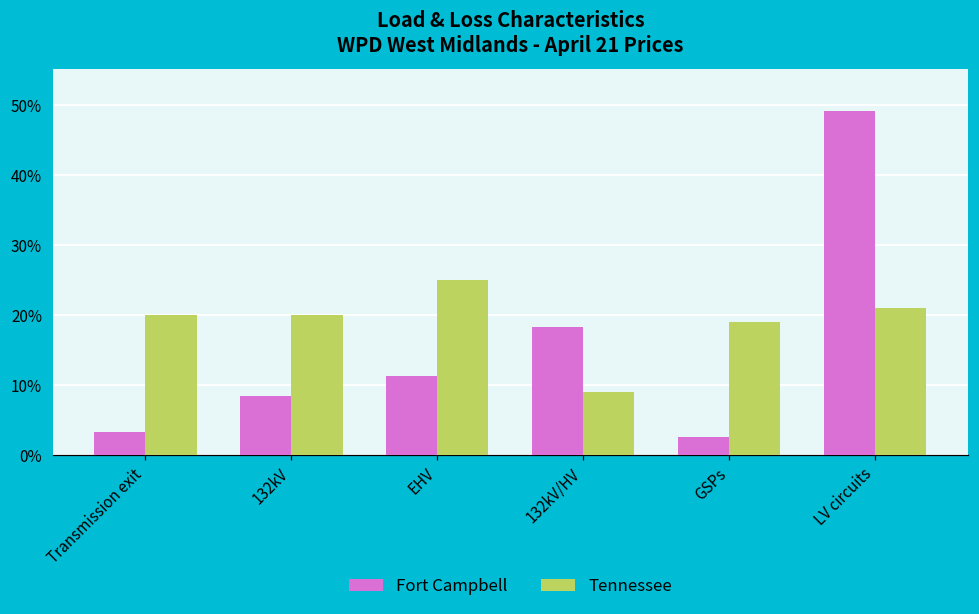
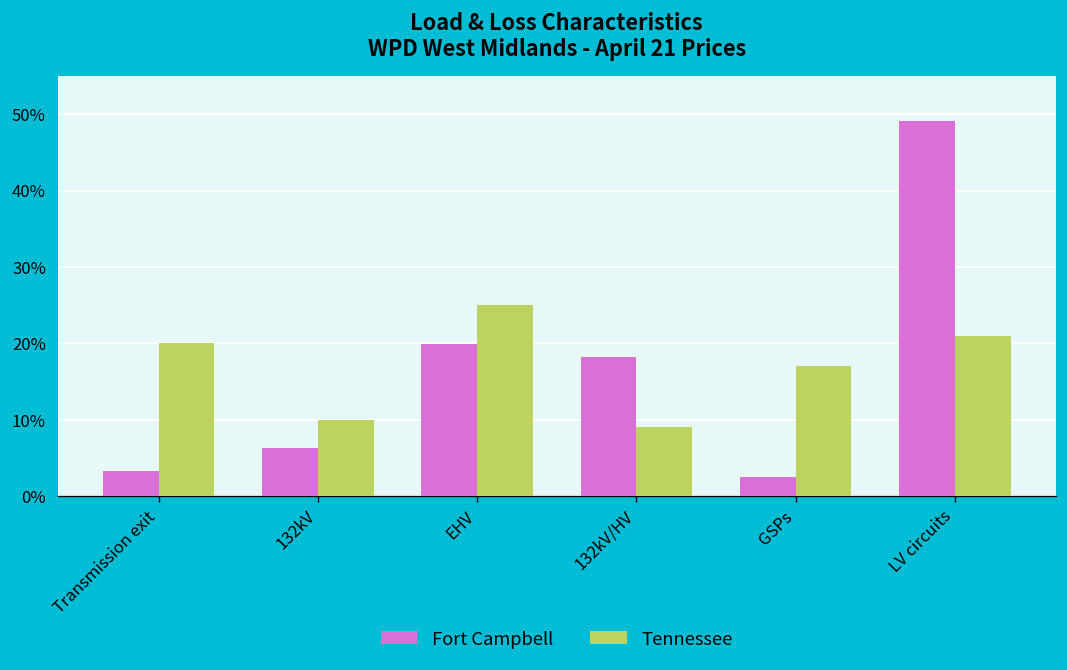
  {
    "Fort Campbell": {
      "Transmission exit": "3%",
-     "132kV": "8%",
-     "EHV": "11%",
+     "132kV": "6%",
+     "EHV": "20%",
      "132kV/HV": "18%",
      "GSPs": "3%",
      "LV circuits": "49%"
    },
    "Tennessee": {
      "Transmission exit": "20%",
-     "132kV": "20%",
+     "132kV": "10%",
      "EHV": "25%",
      "132kV/HV": "9%",
-     "GSPs": "19%",
+     "GSPs": "17%",
      "LV circuits": "21%"
    }
  }
